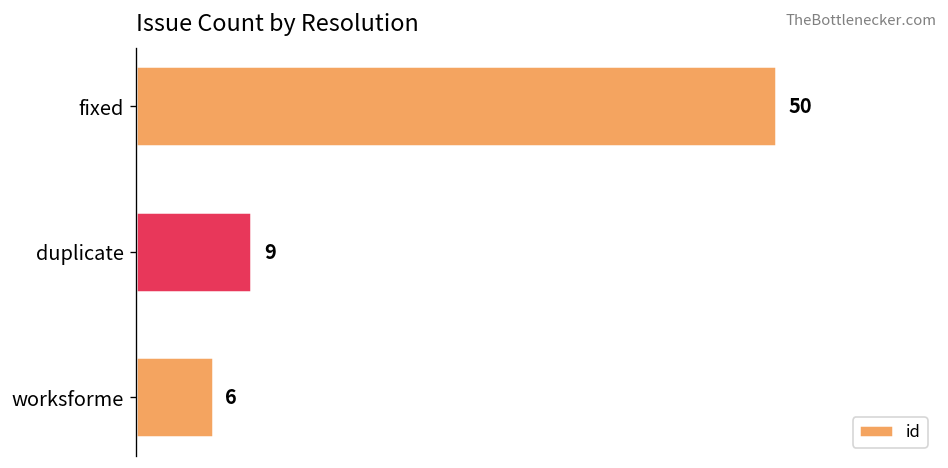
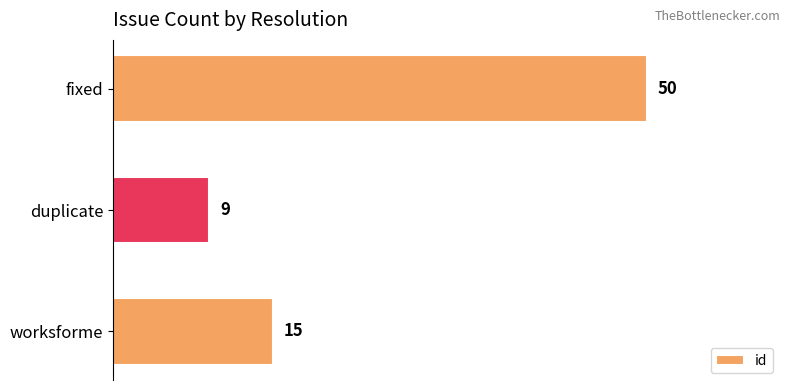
  {
    "fixed": 50,
    "duplicate": 9,
-   "worksforme": 6
+   "worksforme": 15
  }
